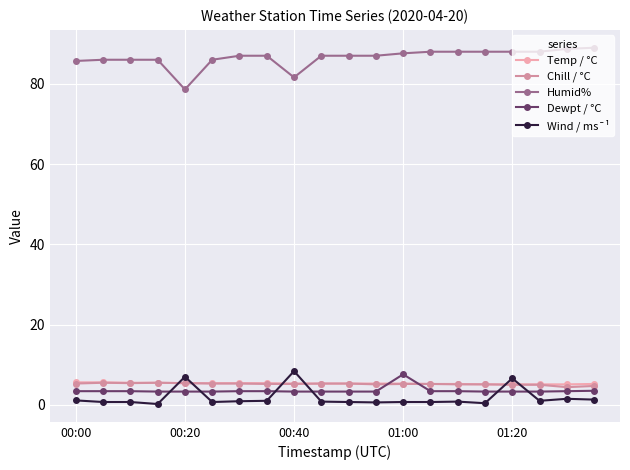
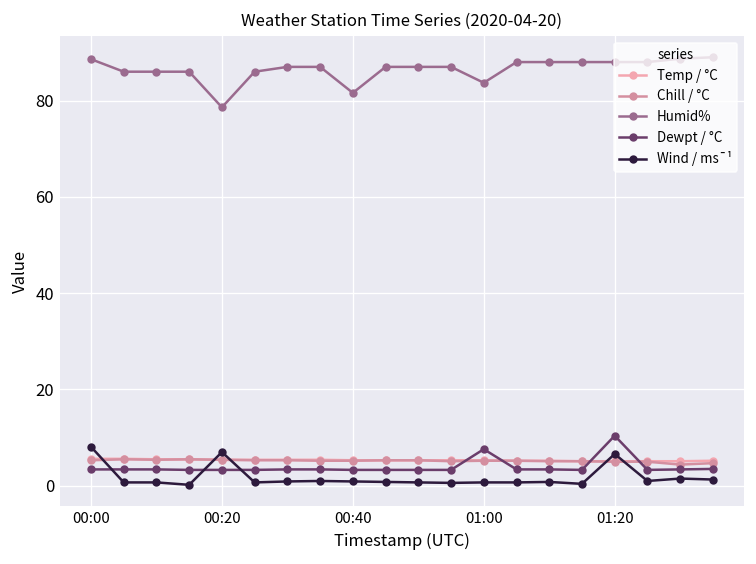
  {
    "Humid%": {
-     "00:00": 86,
+     "00:00": 89,
      "00:20": 79,
      "00:40": 82,
-     "01:00": 88
+     "01:00": 84
    },
    "Dewpt / °C": {
      "00:00": 3,
      "00:20": 3,
      "00:40": 3,
      "01:00": 8,
-     "01:20": 3
+     "01:20": 10
    },
    "Wind / ms¯¹": {
-     "00:00": 1,
+     "00:00": 8,
      "00:20": 7,
-     "00:40": 8,
+     "00:40": 1,
      "01:00": 1,
      "01:20": 7
    }
  }
